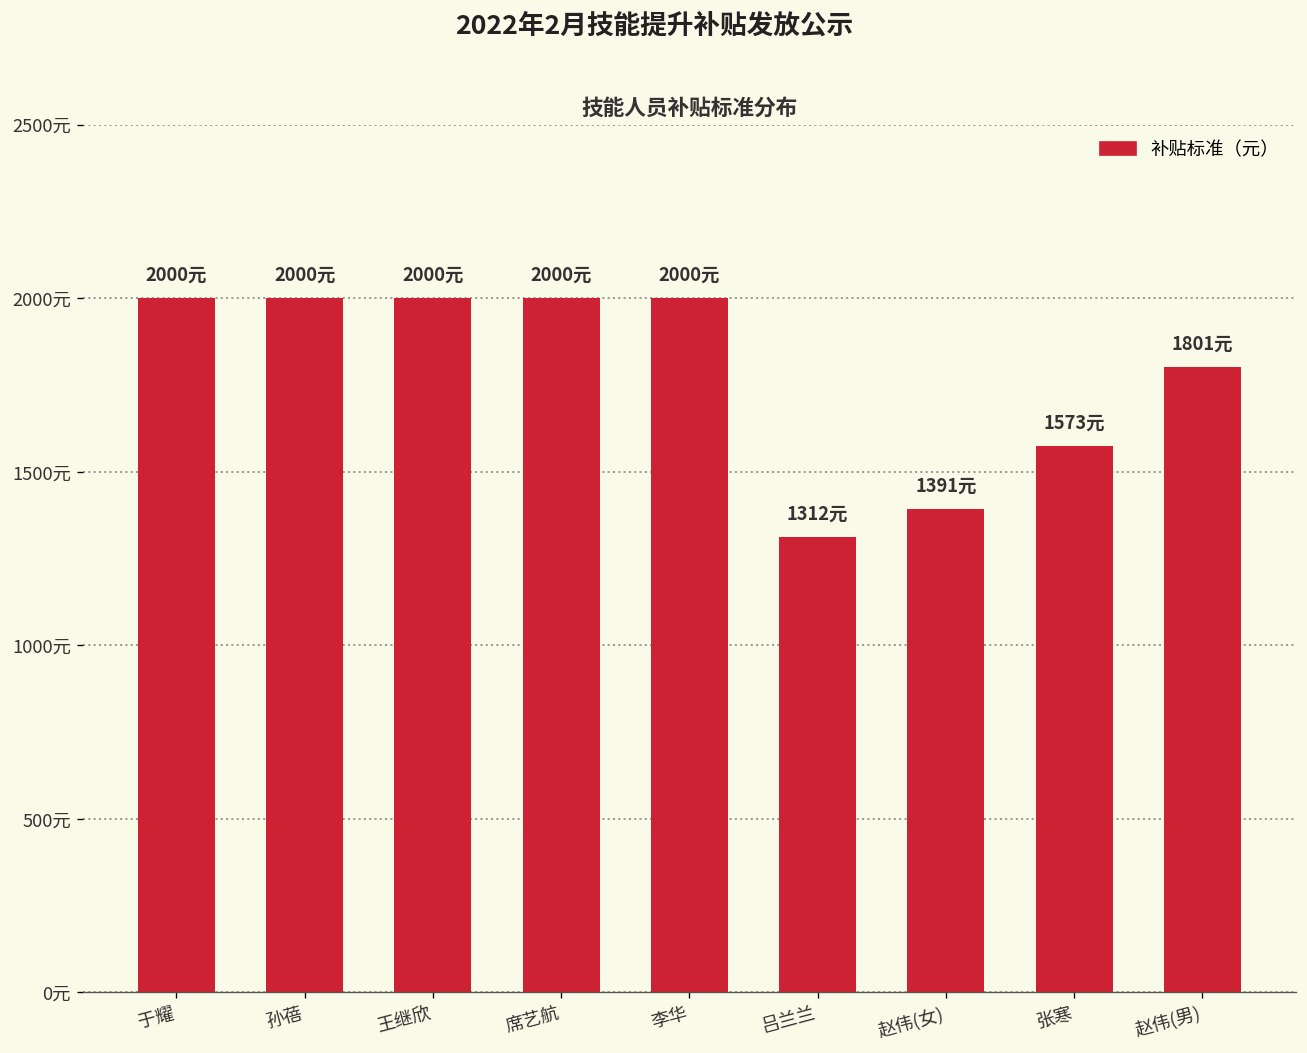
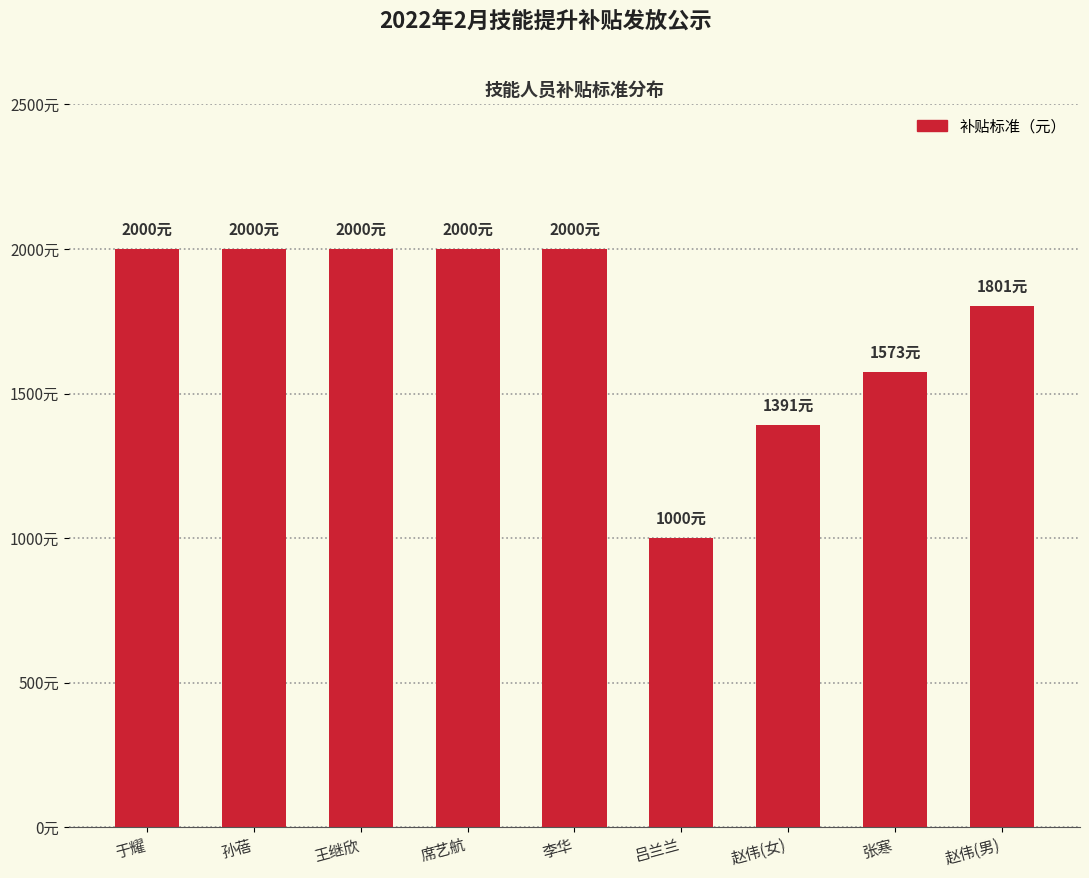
  {
    "于耀": "2000元",
    "孙蓓": "2000元",
    "王继欣": "2000元",
    "席艺航": "2000元",
    "李华": "2000元",
-   "吕兰兰": "1312元",
+   "吕兰兰": "1000元",
    "赵伟(女)": "1391元",
    "张寒": "1573元",
    "赵伟(男)": "1801元"
  }
